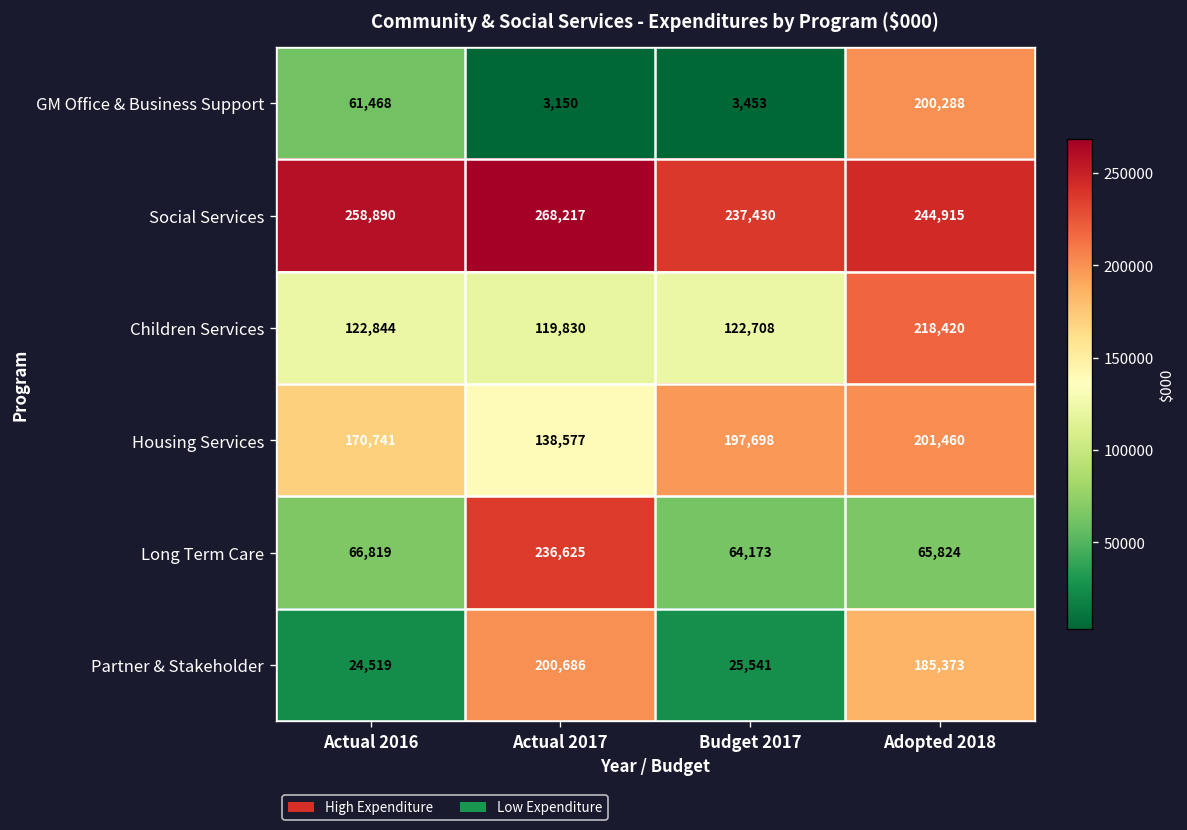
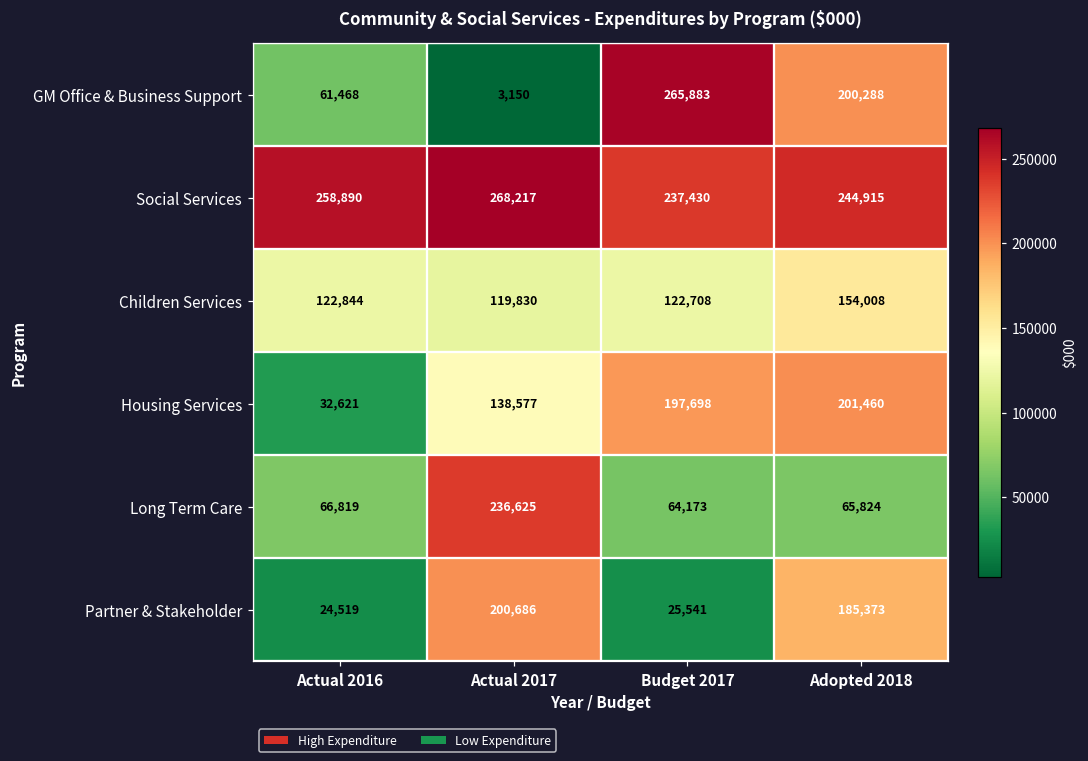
  {
    "GM Office & Business Support": {
      "Actual 2016": "61,468",
      "Actual 2017": "3,150",
-     "Budget 2017": "3,453",
+     "Budget 2017": "265,883",
      "Adopted 2018": "200,288"
    },
    "Social Services": {
      "Actual 2016": "258,890",
      "Actual 2017": "268,217",
      "Budget 2017": "237,430",
      "Adopted 2018": "244,915"
    },
    "Children Services": {
      "Actual 2016": "122,844",
      "Actual 2017": "119,830",
      "Budget 2017": "122,708",
-     "Adopted 2018": "218,420"
+     "Adopted 2018": "154,008"
    },
    "Housing Services": {
-     "Actual 2016": "170,741",
+     "Actual 2016": "32,621",
      "Actual 2017": "138,577",
      "Budget 2017": "197,698",
      "Adopted 2018": "201,460"
    },
    "Long Term Care": {
      "Actual 2016": "66,819",
      "Actual 2017": "236,625",
      "Budget 2017": "64,173",
      "Adopted 2018": "65,824"
    },
    "Partner & Stakeholder": {
      "Actual 2016": "24,519",
      "Actual 2017": "200,686",
      "Budget 2017": "25,541",
      "Adopted 2018": "185,373"
    }
  }
